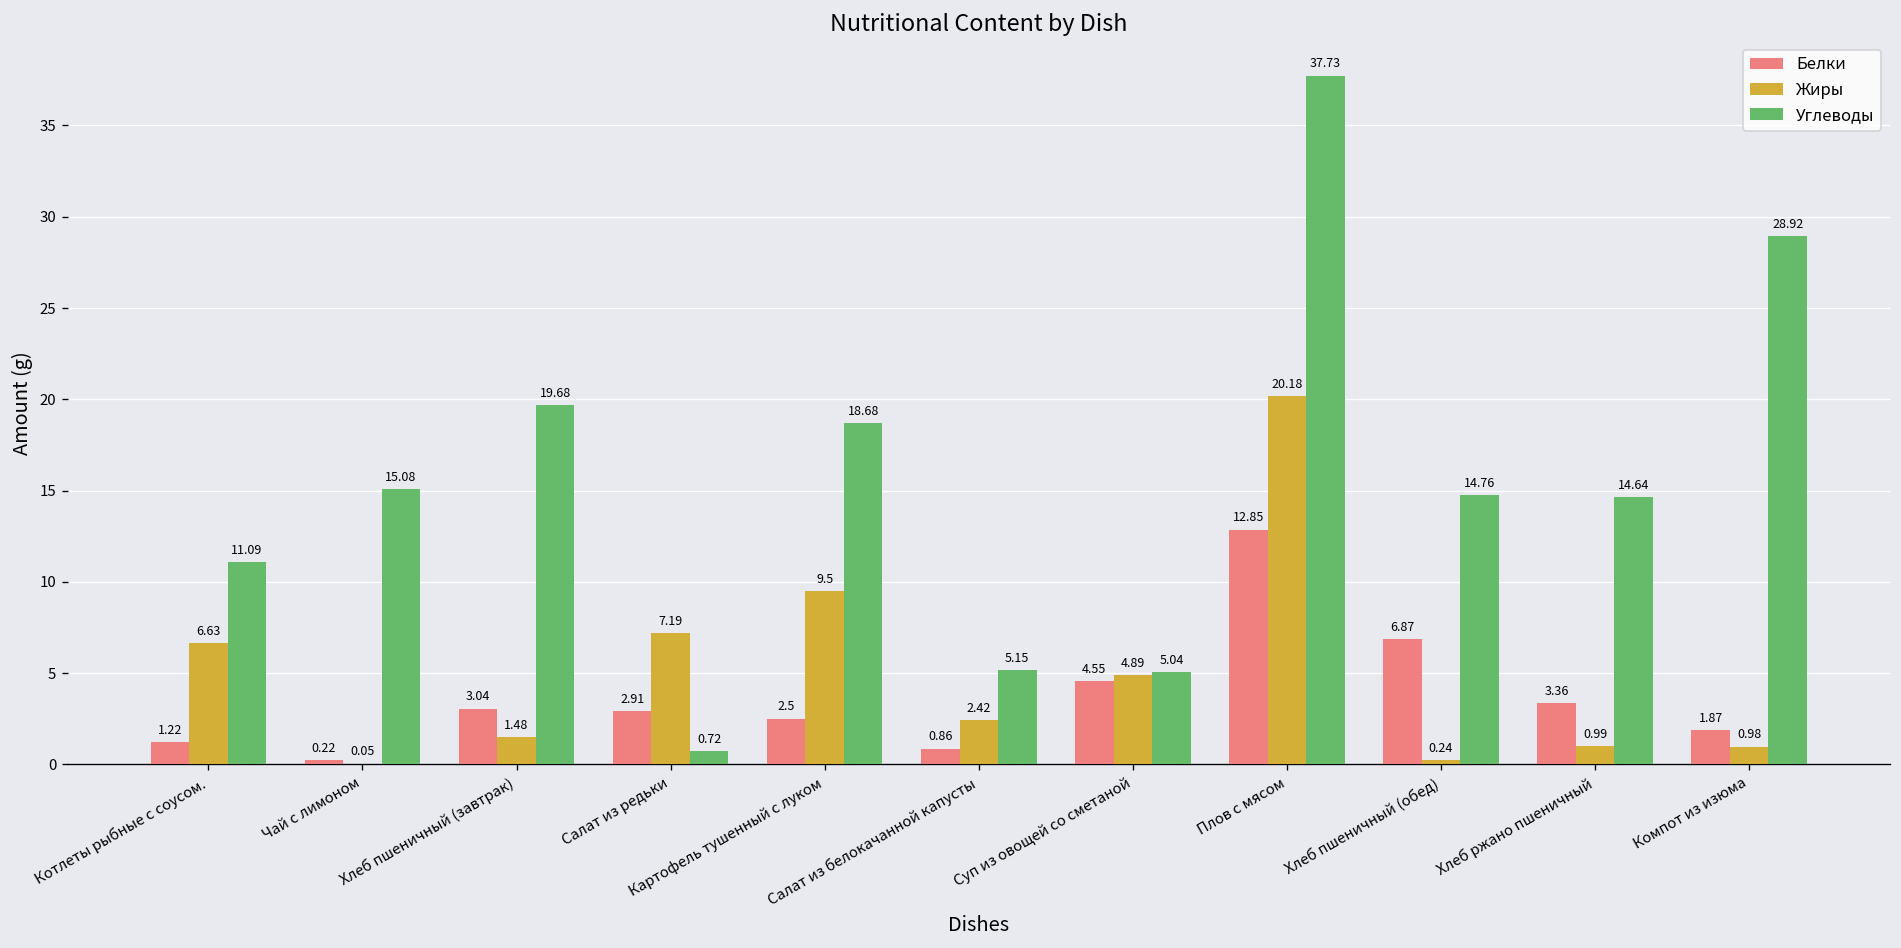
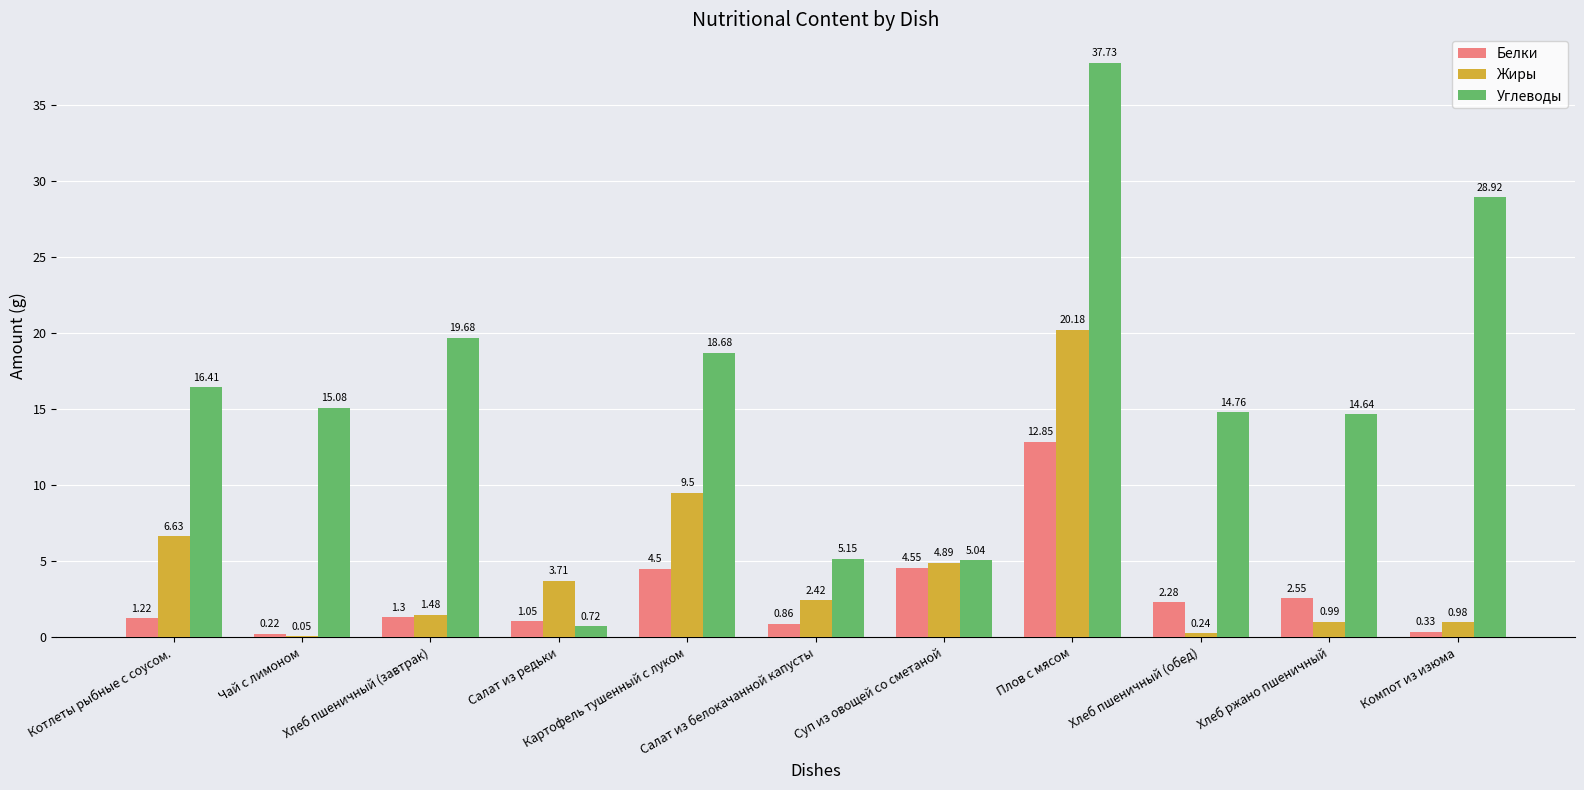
  {
    "Белки": {
      "Котлеты рыбные с соусом.": 1.22,
      "Чай с лимоном": 0.22,
-     "Хлеб пшеничный (завтрак)": 3.04,
-     "Салат из редьки": 2.91,
-     "Картофель тушенный с луком": 2.5,
+     "Хлеб пшеничный (завтрак)": 1.3,
+     "Салат из редьки": 1.05,
+     "Картофель тушенный с луком": 4.5,
      "Салат из белокачанной капусты": 0.86,
      "Суп из овощей со сметаной": 4.55,
      "Плов с мясом": 12.85,
-     "Хлеб пшеничный (обед)": 6.87,
-     "Хлеб ржано пшеничный": 3.36,
-     "Компот из изюма": 1.87
+     "Хлеб пшеничный (обед)": 2.28,
+     "Хлеб ржано пшеничный": 2.55,
+     "Компот из изюма": 0.33
    },
    "Жиры": {
      "Котлеты рыбные с соусом.": 6.63,
      "Чай с лимоном": 0.05,
      "Хлеб пшеничный (завтрак)": 1.48,
-     "Салат из редьки": 7.19,
+     "Салат из редьки": 3.71,
      "Картофель тушенный с луком": 9.5,
      "Салат из белокачанной капусты": 2.42,
      "Суп из овощей со сметаной": 4.89,
      "Плов с мясом": 20.18,
      "Хлеб пшеничный (обед)": 0.24,
      "Хлеб ржано пшеничный": 0.99,
      "Компот из изюма": 0.98
    },
    "Углеводы": {
-     "Котлеты рыбные с соусом.": 11.09,
+     "Котлеты рыбные с соусом.": 16.41,
      "Чай с лимоном": 15.08,
      "Хлеб пшеничный (завтрак)": 19.68,
      "Салат из редьки": 0.72,
      "Картофель тушенный с луком": 18.68,
      "Салат из белокачанной капусты": 5.15,
      "Суп из овощей со сметаной": 5.04,
      "Плов с мясом": 37.73,
      "Хлеб пшеничный (обед)": 14.76,
      "Хлеб ржано пшеничный": 14.64,
      "Компот из изюма": 28.92
    }
  }
